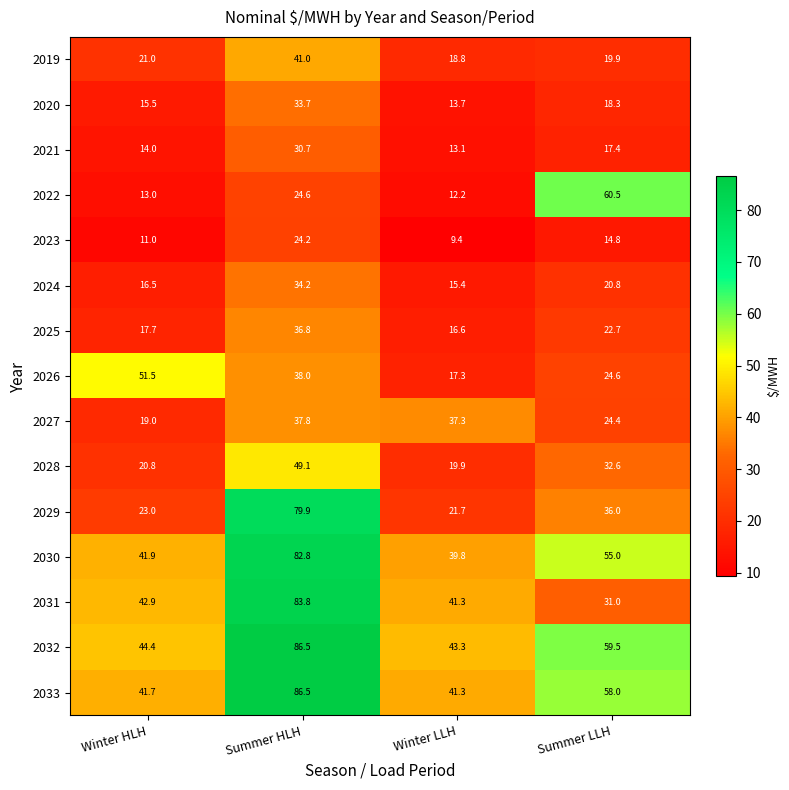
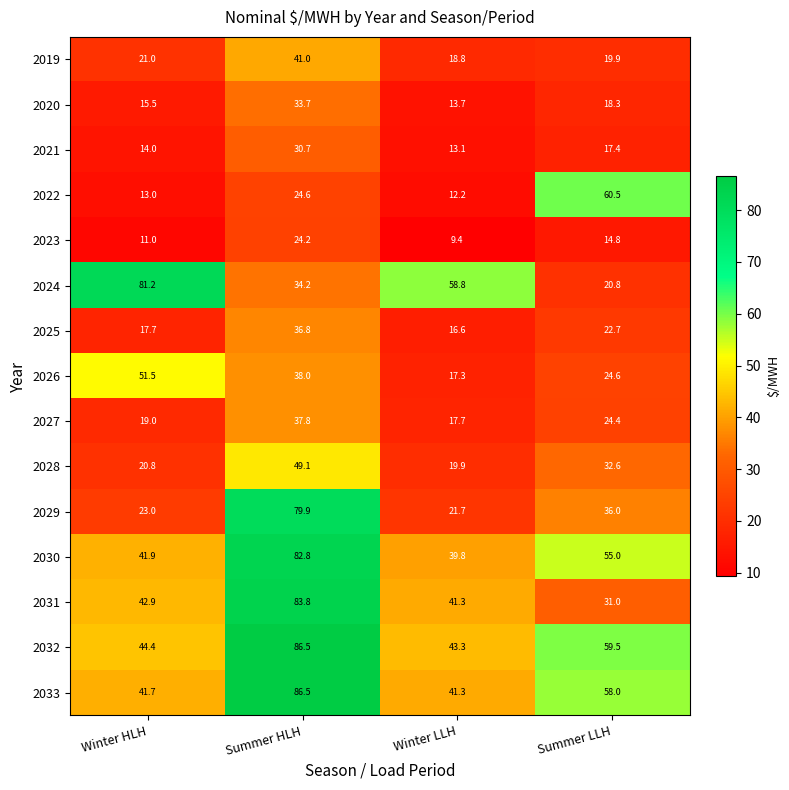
  {
    "2019": {
      "Winter HLH": 21.0,
      "Summer HLH": 41.0,
      "Winter LLH": 18.8,
      "Summer LLH": 19.9
    },
    "2020": {
      "Winter HLH": 15.5,
      "Summer HLH": 33.7,
      "Winter LLH": 13.7,
      "Summer LLH": 18.3
    },
    "2021": {
      "Winter HLH": 14.0,
      "Summer HLH": 30.7,
      "Winter LLH": 13.1,
      "Summer LLH": 17.4
    },
    "2022": {
      "Winter HLH": 13.0,
      "Summer HLH": 24.6,
      "Winter LLH": 12.2,
      "Summer LLH": 60.5
    },
    "2023": {
      "Winter HLH": 11.0,
      "Summer HLH": 24.2,
      "Winter LLH": 9.4,
      "Summer LLH": 14.8
    },
    "2024": {
-     "Winter HLH": 16.5,
+     "Winter HLH": 81.2,
      "Summer HLH": 34.2,
-     "Winter LLH": 15.4,
+     "Winter LLH": 58.8,
      "Summer LLH": 20.8
    },
    "2025": {
      "Winter HLH": 17.7,
      "Summer HLH": 36.8,
      "Winter LLH": 16.6,
      "Summer LLH": 22.7
    },
    "2026": {
      "Winter HLH": 51.5,
      "Summer HLH": 38.0,
      "Winter LLH": 17.3,
      "Summer LLH": 24.6
    },
    "2027": {
      "Winter HLH": 19.0,
      "Summer HLH": 37.8,
-     "Winter LLH": 37.3,
+     "Winter LLH": 17.7,
      "Summer LLH": 24.4
    },
    "2028": {
      "Winter HLH": 20.8,
      "Summer HLH": 49.1,
      "Winter LLH": 19.9,
      "Summer LLH": 32.6
    },
    "2029": {
      "Winter HLH": 23.0,
      "Summer HLH": 79.9,
      "Winter LLH": 21.7,
      "Summer LLH": 36.0
    },
    "2030": {
      "Winter HLH": 41.9,
      "Summer HLH": 82.8,
      "Winter LLH": 39.8,
      "Summer LLH": 55.0
    },
    "2031": {
      "Winter HLH": 42.9,
      "Summer HLH": 83.8,
      "Winter LLH": 41.3,
      "Summer LLH": 31.0
    },
    "2032": {
      "Winter HLH": 44.4,
      "Summer HLH": 86.5,
      "Winter LLH": 43.3,
      "Summer LLH": 59.5
    },
    "2033": {
      "Winter HLH": 41.7,
      "Summer HLH": 86.5,
      "Winter LLH": 41.3,
      "Summer LLH": 58.0
    }
  }
